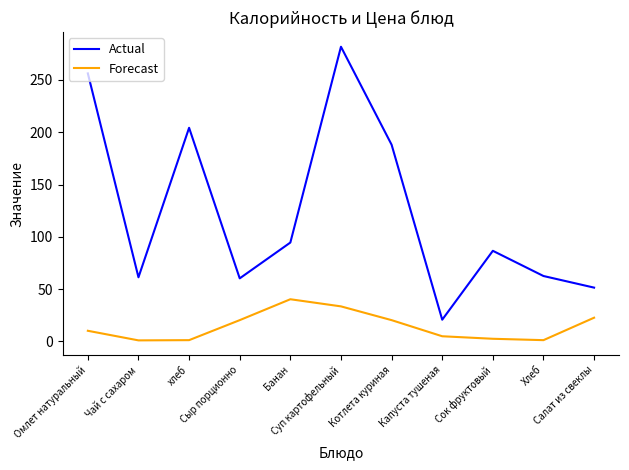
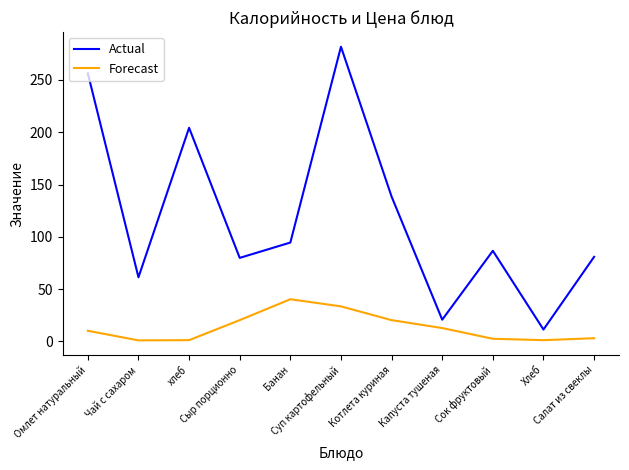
  {
    "Actual": {
      "Чай с сахаром": 61,
      "хлеб": 204,
-     "Сыр порционно": 60,
+     "Сыр порционно": 80,
      "Банан": 95,
      "Суп картофельный": 282,
-     "Котлета куриная": 188,
+     "Котлета куриная": 138,
      "Капуста тушеная": 21,
      "Сок фруктовый": 87,
-     "Хлеб": 63,
-     "Салат из свеклы": 51
+     "Хлеб": 11,
+     "Салат из свеклы": 81
    },
    "Forecast": {
      "Омлет натуральный": 10,
      "Чай с сахаром": 1,
      "хлеб": 1,
      "Сыр порционно": 20,
      "Банан": 40,
      "Суп картофельный": 33,
      "Котлета куриная": 20,
-     "Капуста тушеная": 5,
+     "Капуста тушеная": 13,
      "Сок фруктовый": 3,
      "Хлеб": 1,
-     "Салат из свеклы": 23
+     "Салат из свеклы": 3
    }
  }
